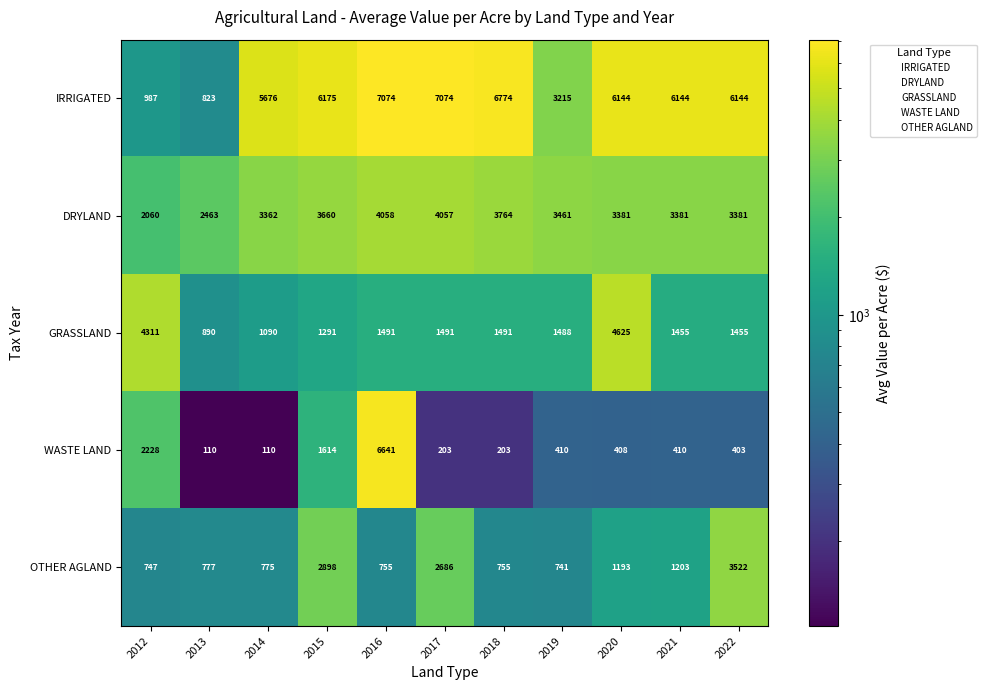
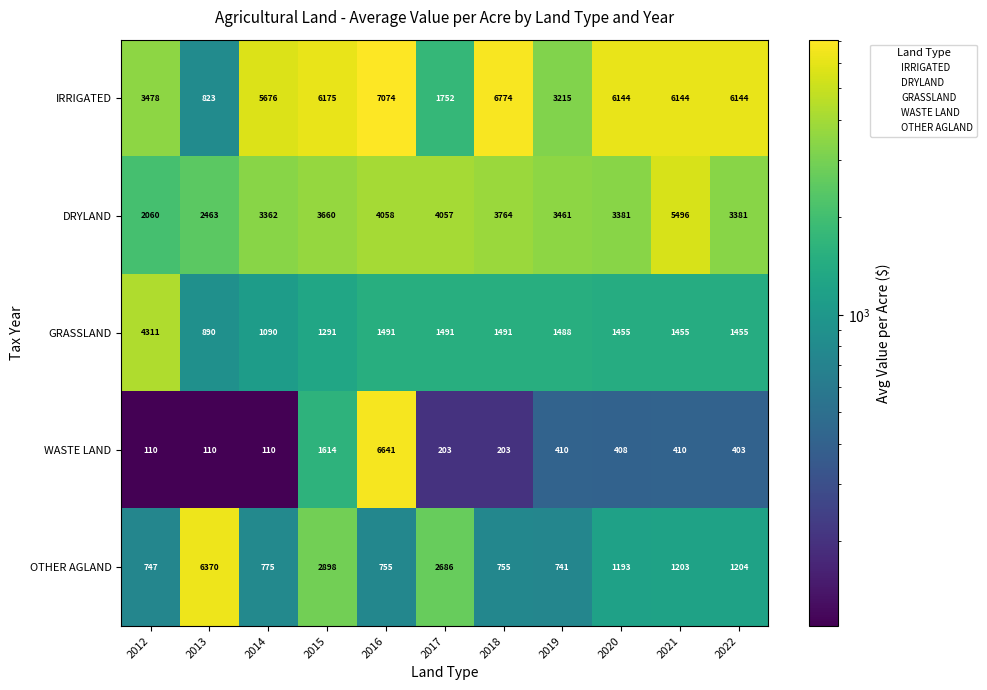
  {
    "IRRIGATED": {
-     "2012": 987,
+     "2012": 3478,
      "2013": 823,
      "2014": 5676,
      "2015": 6175,
      "2016": 7074,
-     "2017": 7074,
+     "2017": 1752,
      "2018": 6774,
      "2019": 3215,
      "2020": 6144,
      "2021": 6144,
      "2022": 6144
    },
    "DRYLAND": {
      "2012": 2060,
      "2013": 2463,
      "2014": 3362,
      "2015": 3660,
      "2016": 4058,
      "2017": 4057,
      "2018": 3764,
      "2019": 3461,
      "2020": 3381,
-     "2021": 3381,
+     "2021": 5496,
      "2022": 3381
    },
    "GRASSLAND": {
      "2012": 4311,
      "2013": 890,
      "2014": 1090,
      "2015": 1291,
      "2016": 1491,
      "2017": 1491,
      "2018": 1491,
      "2019": 1488,
-     "2020": 4625,
+     "2020": 1455,
      "2021": 1455,
      "2022": 1455
    },
    "WASTE LAND": {
-     "2012": 2228,
+     "2012": 110,
      "2013": 110,
      "2014": 110,
      "2015": 1614,
      "2016": 6641,
      "2017": 203,
      "2018": 203,
      "2019": 410,
      "2020": 408,
      "2021": 410,
      "2022": 403
    },
    "OTHER AGLAND": {
      "2012": 747,
-     "2013": 777,
+     "2013": 6370,
      "2014": 775,
      "2015": 2898,
      "2016": 755,
      "2017": 2686,
      "2018": 755,
      "2019": 741,
      "2020": 1193,
      "2021": 1203,
-     "2022": 3522
+     "2022": 1204
    }
  }
